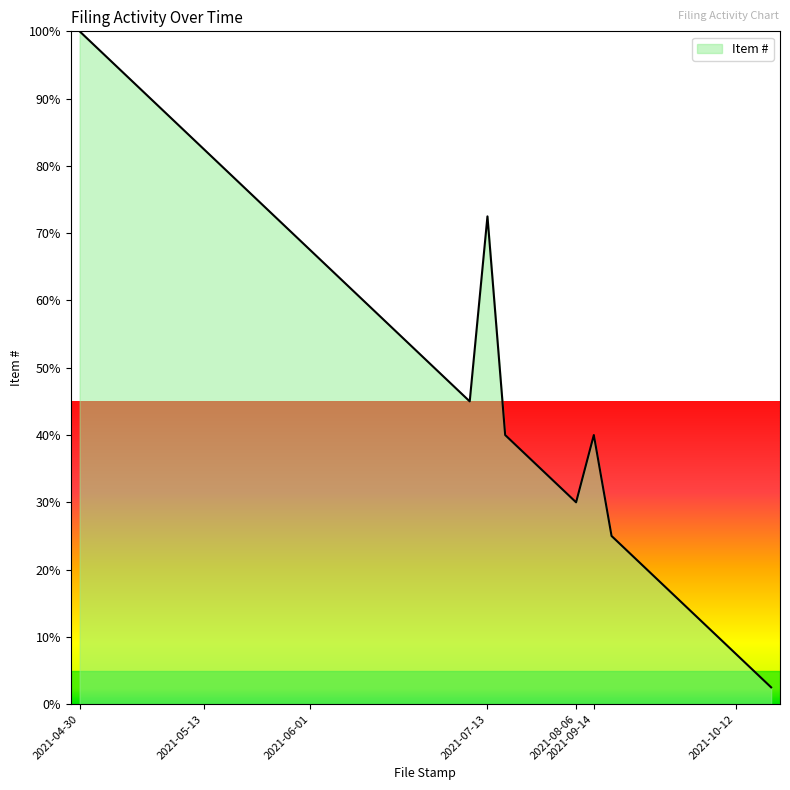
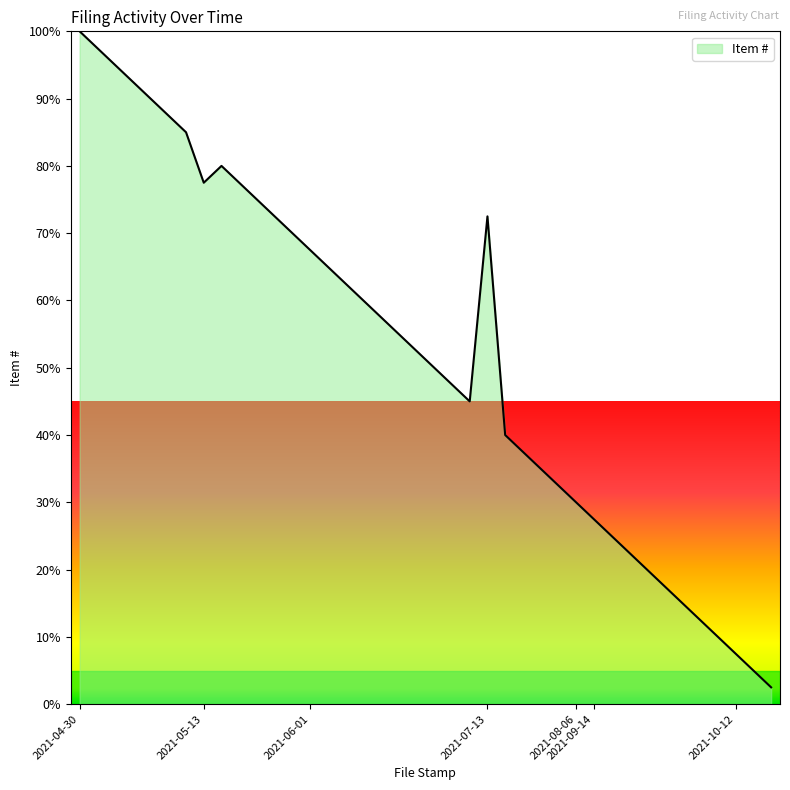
  {
-   "2021-05-13": "83%",
+   "2021-05-13": "78%",
    "2021-06-01": "68%",
    "2021-07-13": "73%",
    "2021-08-06": "30%",
-   "2021-09-14": "40%"
+   "2021-09-14": "28%"
  }
